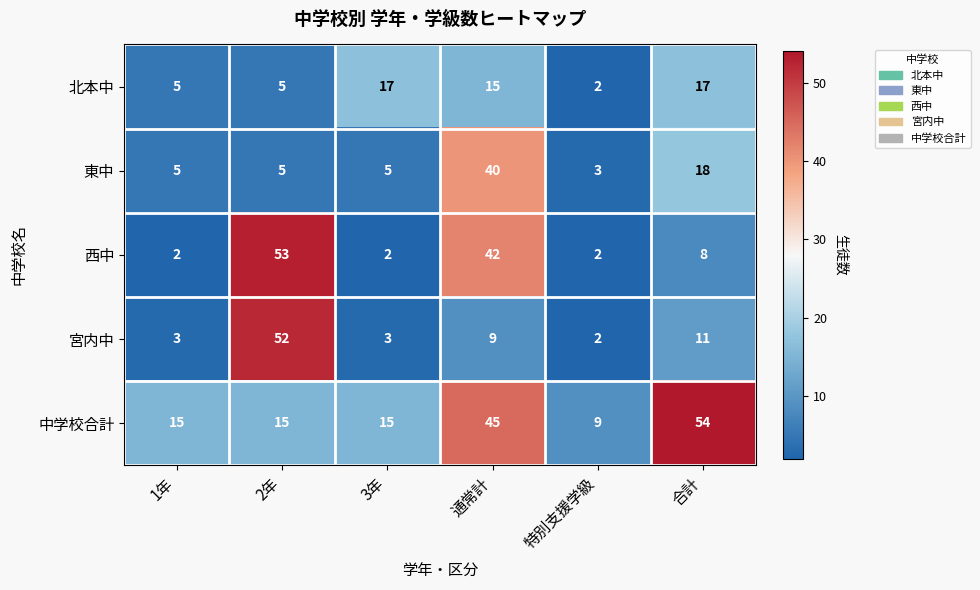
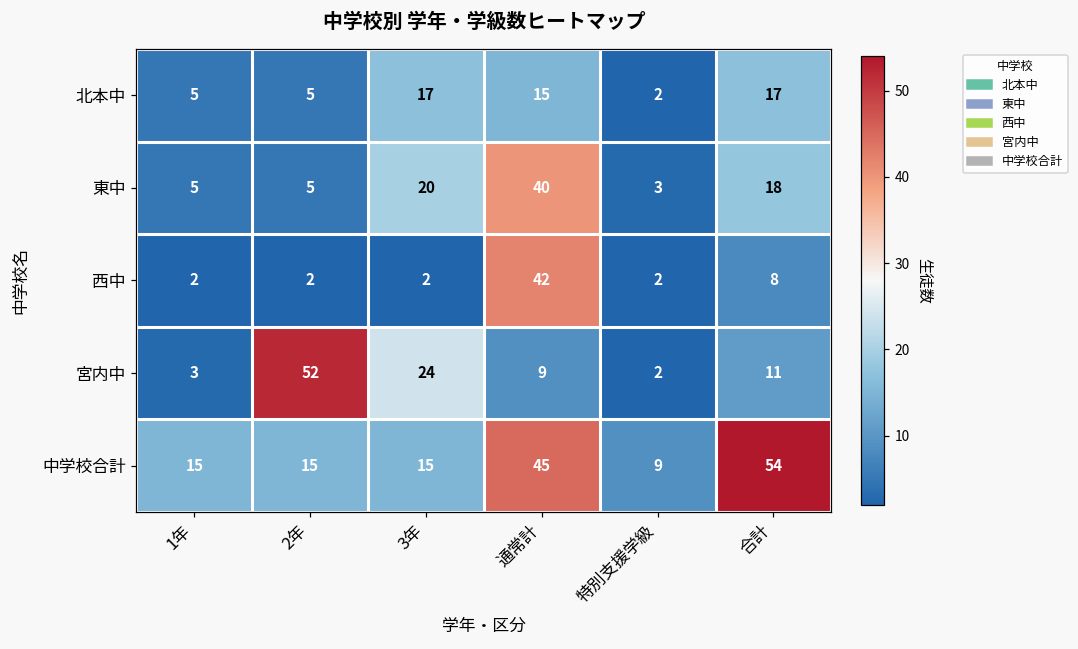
  {
    "北本中": {
      "1年": 5,
      "2年": 5,
      "3年": 17,
      "通常計": 15,
      "特別支援学級": 2,
      "合計": 17
    },
    "東中": {
      "1年": 5,
      "2年": 5,
-     "3年": 5,
+     "3年": 20,
      "通常計": 40,
      "特別支援学級": 3,
      "合計": 18
    },
    "西中": {
      "1年": 2,
-     "2年": 53,
+     "2年": 2,
      "3年": 2,
      "通常計": 42,
      "特別支援学級": 2,
      "合計": 8
    },
    "宮内中": {
      "1年": 3,
      "2年": 52,
-     "3年": 3,
+     "3年": 24,
      "通常計": 9,
      "特別支援学級": 2,
      "合計": 11
    },
    "中学校合計": {
      "1年": 15,
      "2年": 15,
      "3年": 15,
      "通常計": 45,
      "特別支援学級": 9,
      "合計": 54
    }
  }
